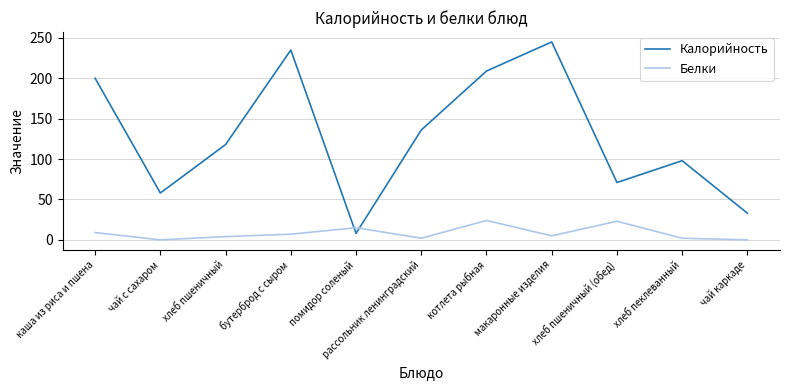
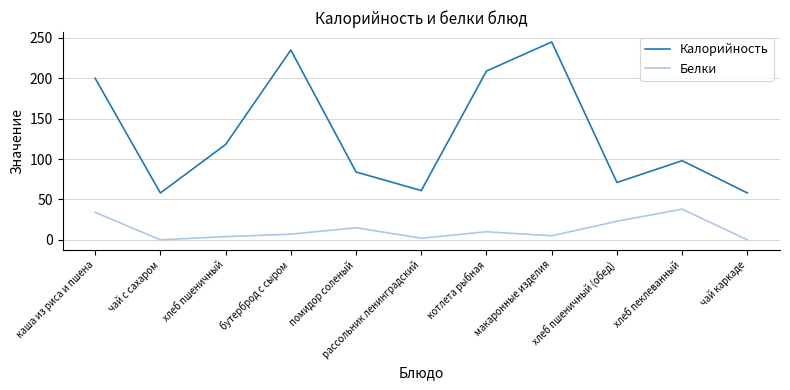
  {
    "Калорийность": {
      "каша из риса и пшена": 200,
      "чай с сахаром": 60,
      "хлеб пшеничный": 120,
      "бутерброд с сыром": 240,
-     "помидор соленый": 10,
-     "рассольник ленинградский": 140,
+     "помидор соленый": 80,
+     "рассольник ленинградский": 60,
      "котлета рыбная": 210,
      "макаронные изделия": 250,
      "хлеб пшеничный (обед)": 70,
      "хлеб пеклеванный": 100,
-     "чай каркаде": 30
+     "чай каркаде": 60
    },
    "Белки": {
-     "каша из риса и пшена": 10,
+     "каша из риса и пшена": 30,
      "чай с сахаром": 0,
      "хлеб пшеничный": 0,
      "бутерброд с сыром": 10,
      "помидор соленый": 20,
      "рассольник ленинградский": 0,
-     "котлета рыбная": 20,
+     "котлета рыбная": 10,
      "макаронные изделия": 10,
      "хлеб пшеничный (обед)": 20,
-     "хлеб пеклеванный": 0,
+     "хлеб пеклеванный": 40,
      "чай каркаде": 0
    }
  }
